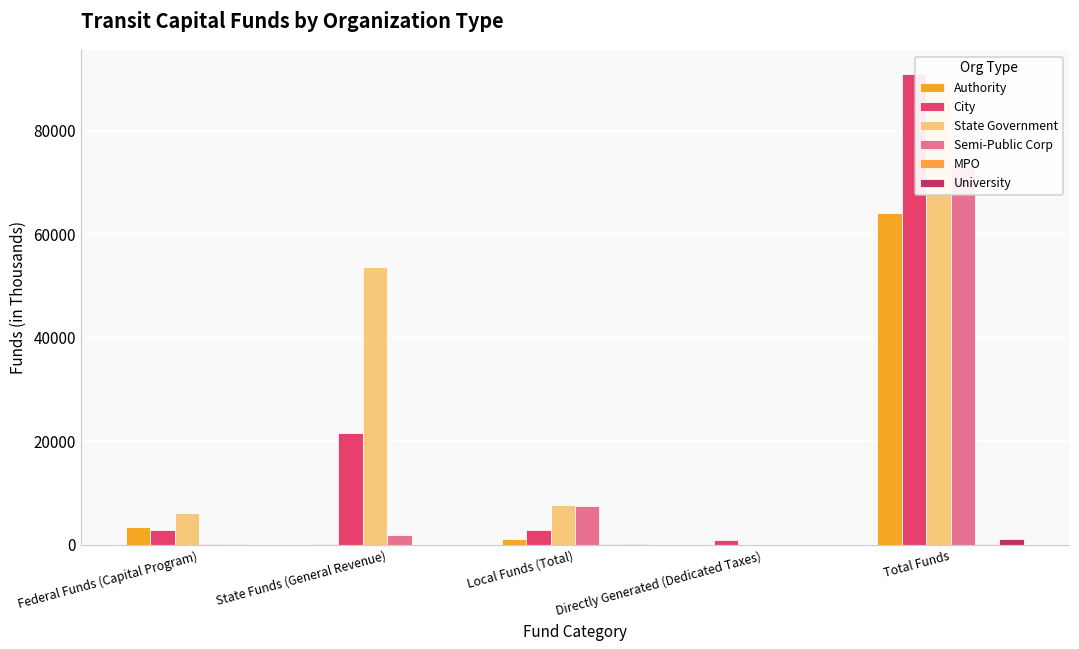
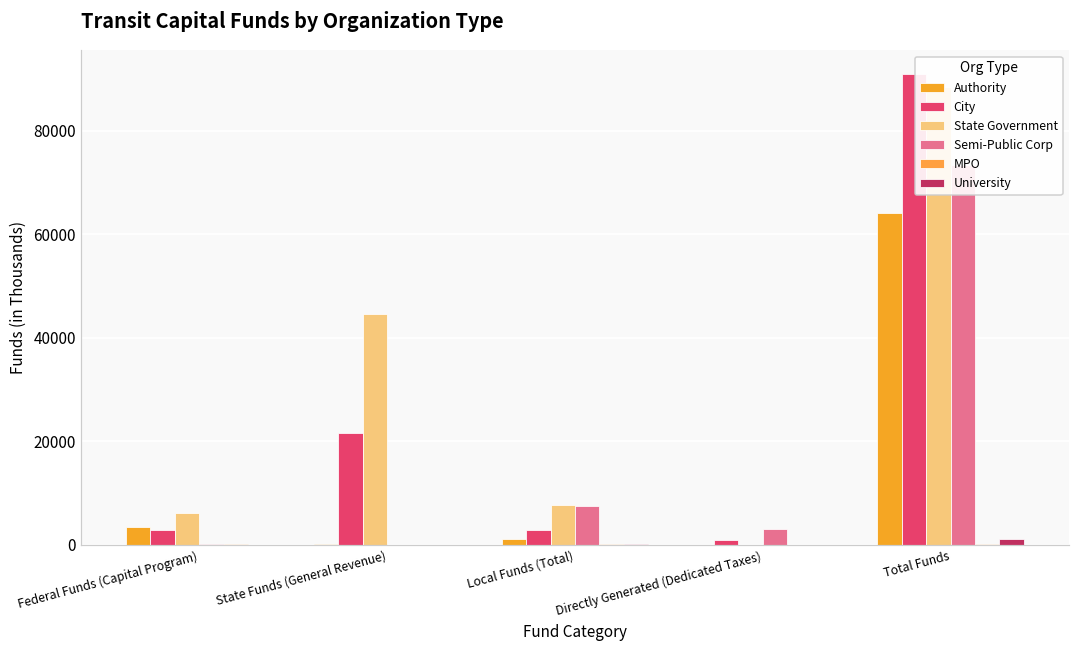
  {
    "State Government": {
      "Federal Funds (Capital Program)": 6000,
-     "State Funds (General Revenue)": 54000,
+     "State Funds (General Revenue)": 44000,
      "Local Funds (Total)": 8000,
      "Directly Generated (Dedicated Taxes)": 0
    },
    "Semi-Public Corp": {
-     "State Funds (General Revenue)": 2000,
+     "State Funds (General Revenue)": 0,
      "Local Funds (Total)": 7000,
-     "Directly Generated (Dedicated Taxes)": 0
+     "Directly Generated (Dedicated Taxes)": 3000
    }
  }
